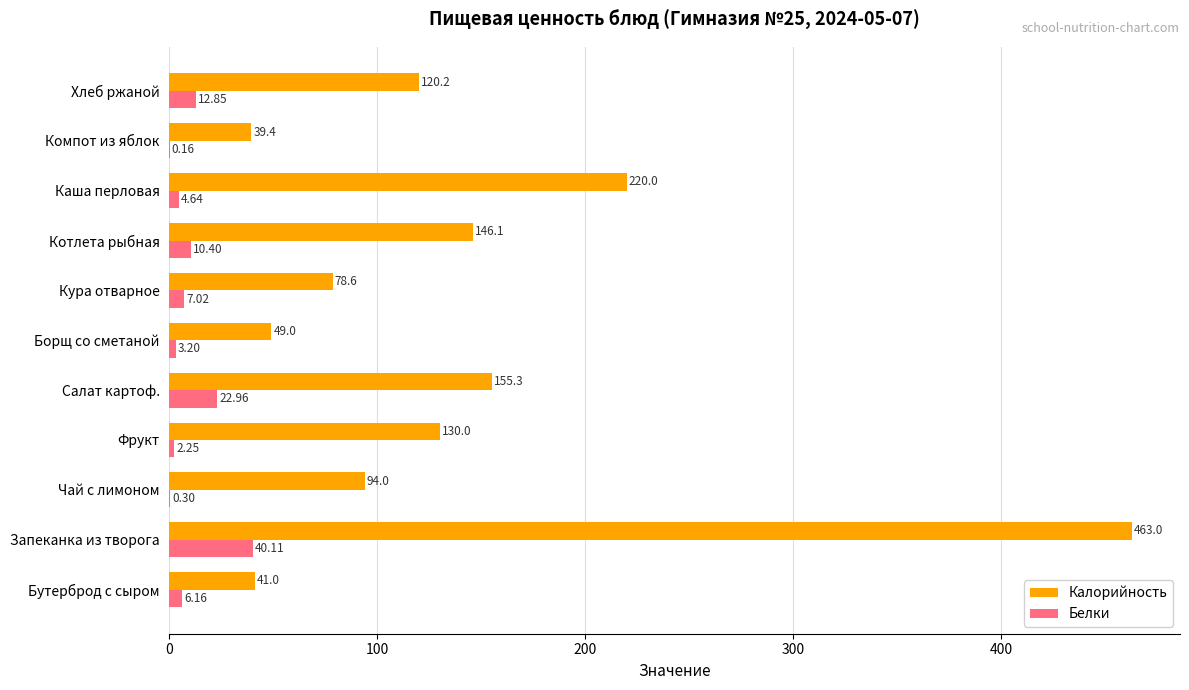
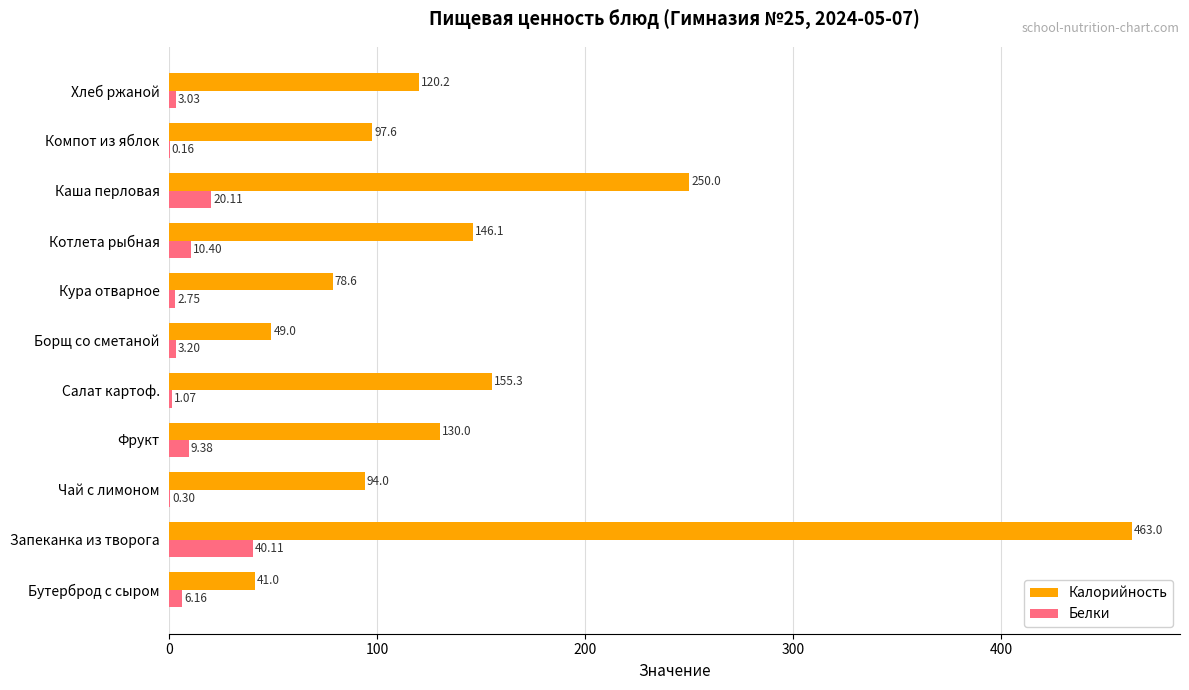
  {
    "Калорийность": {
      "Хлеб ржаной": 120.2,
-     "Компот из яблок": 39.4,
-     "Каша перловая": 220.0,
+     "Компот из яблок": 97.6,
+     "Каша перловая": 250.0,
      "Котлета рыбная": 146.1,
      "Кура отварное": 78.6,
      "Борщ со сметаной": 49.0,
      "Салат картоф.": 155.3,
      "Фрукт": 130.0,
      "Чай с лимоном": 94.0,
      "Запеканка из творога": 463.0,
      "Бутерброд с сыром": 41.0
    },
    "Белки": {
-     "Хлеб ржаной": 12.85,
+     "Хлеб ржаной": 3.03,
      "Компот из яблок": 0.16,
-     "Каша перловая": 4.64,
+     "Каша перловая": 20.11,
      "Котлета рыбная": 10.40,
-     "Кура отварное": 7.02,
+     "Кура отварное": 2.75,
      "Борщ со сметаной": 3.20,
-     "Салат картоф.": 22.96,
-     "Фрукт": 2.25,
+     "Салат картоф.": 1.07,
+     "Фрукт": 9.38,
      "Чай с лимоном": 0.30,
      "Запеканка из творога": 40.11,
      "Бутерброд с сыром": 6.16
    }
  }
